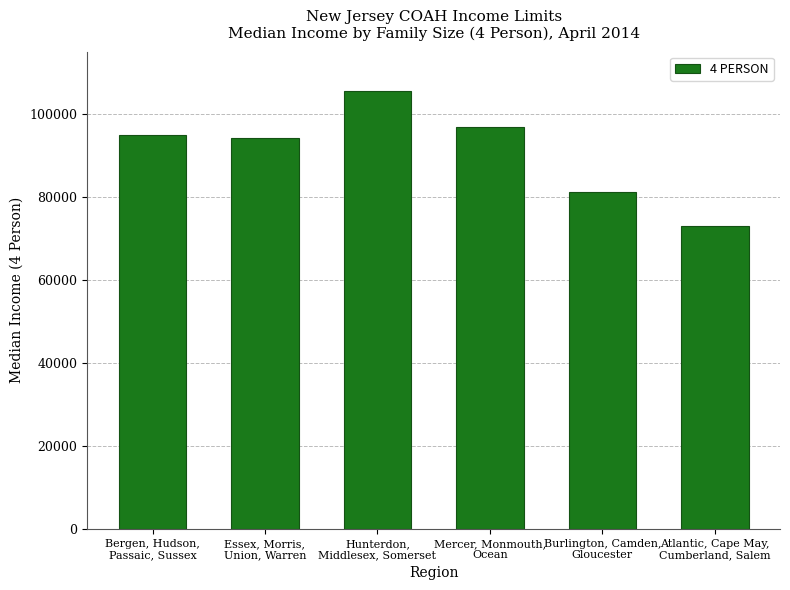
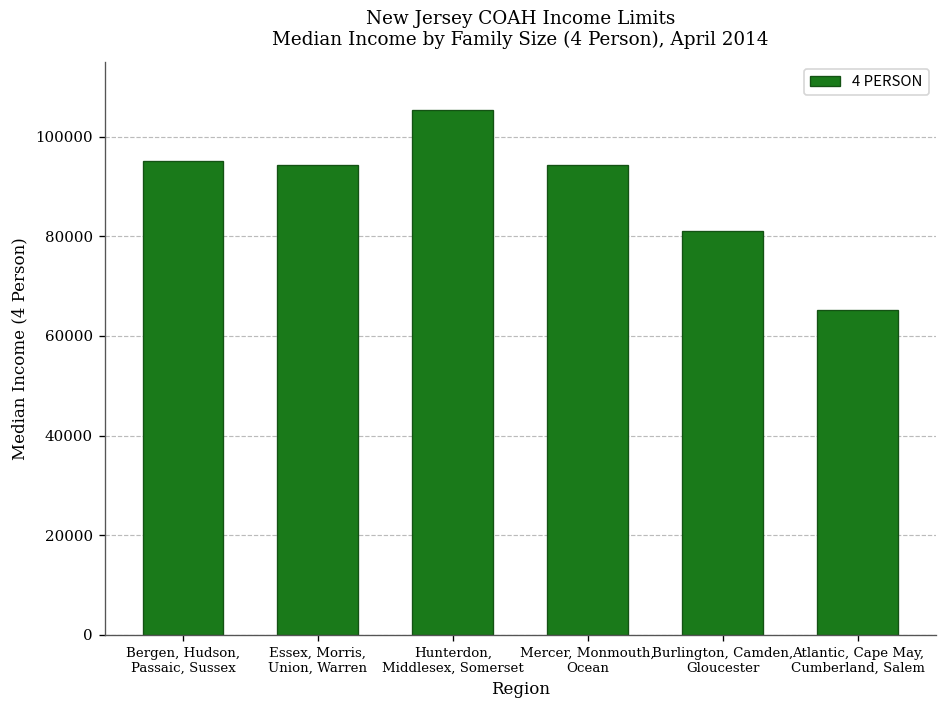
  {
    "Bergen, Hudson, Passaic, Sussex": 95000,
    "Essex, Morris, Union, Warren": 94000,
    "Hunterdon, Middlesex, Somerset": 105000,
-   "Mercer, Monmouth, Ocean": 97000,
+   "Mercer, Monmouth, Ocean": 94000,
    "Burlington, Camden, Gloucester": 81000,
-   "Atlantic, Cape May, Cumberland, Salem": 73000
+   "Atlantic, Cape May, Cumberland, Salem": 65000
  }
